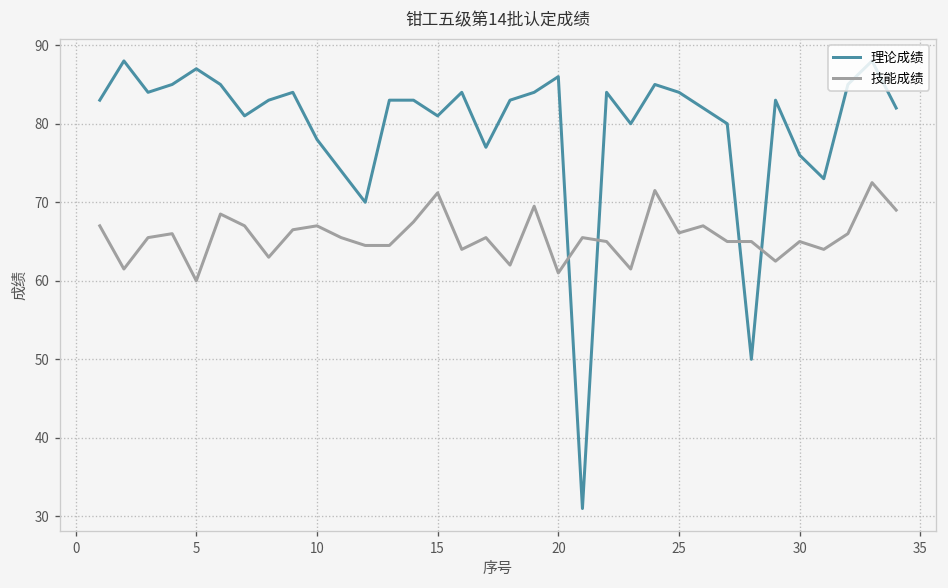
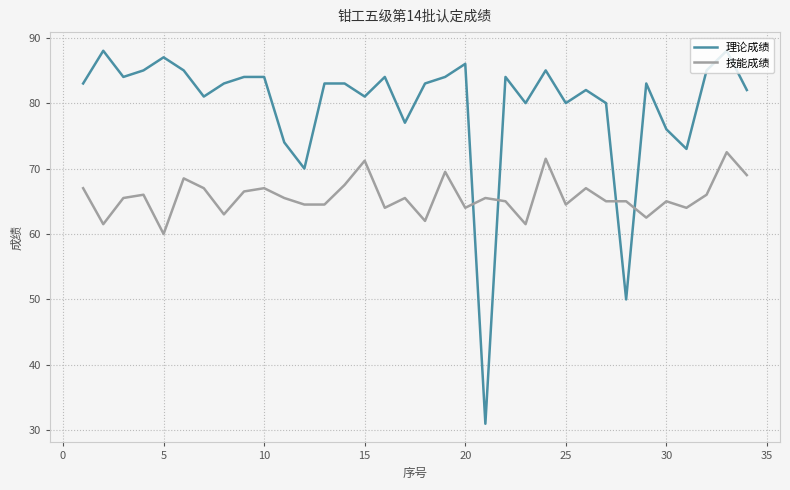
  {
    "理论成绩": {
      "5": 87,
-     "10": 78,
+     "10": 84,
      "15": 81,
      "20": 86,
-     "25": 84,
+     "25": 80,
      "30": 76
    },
    "技能成绩": {
      "5": 60,
      "10": 67,
      "15": 71,
-     "20": 61,
-     "25": 66,
+     "20": 64,
+     "25": 65,
      "30": 65
    }
  }
